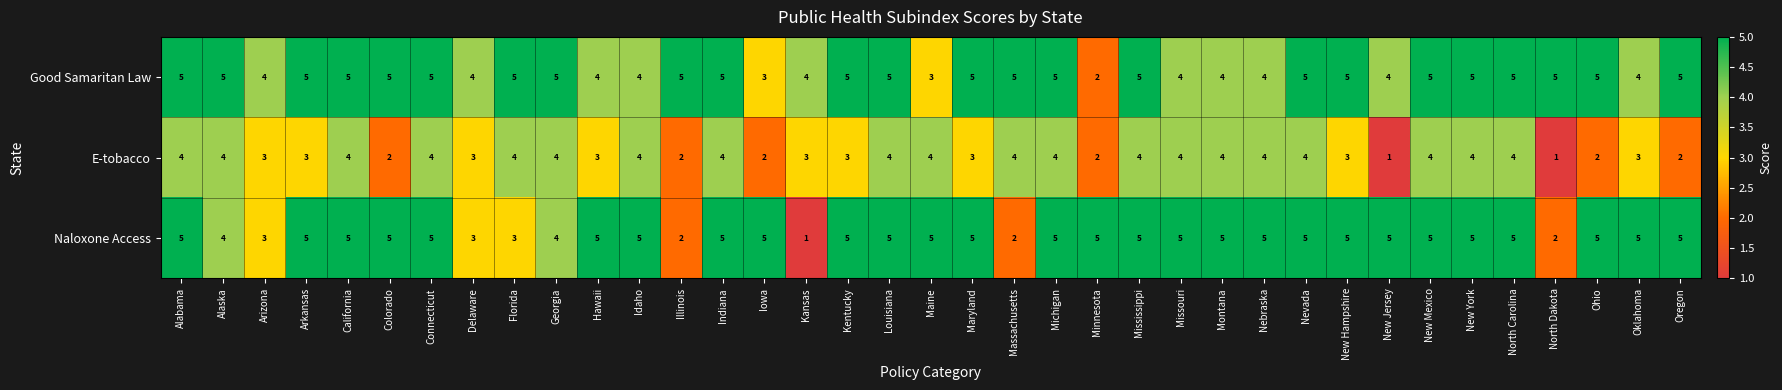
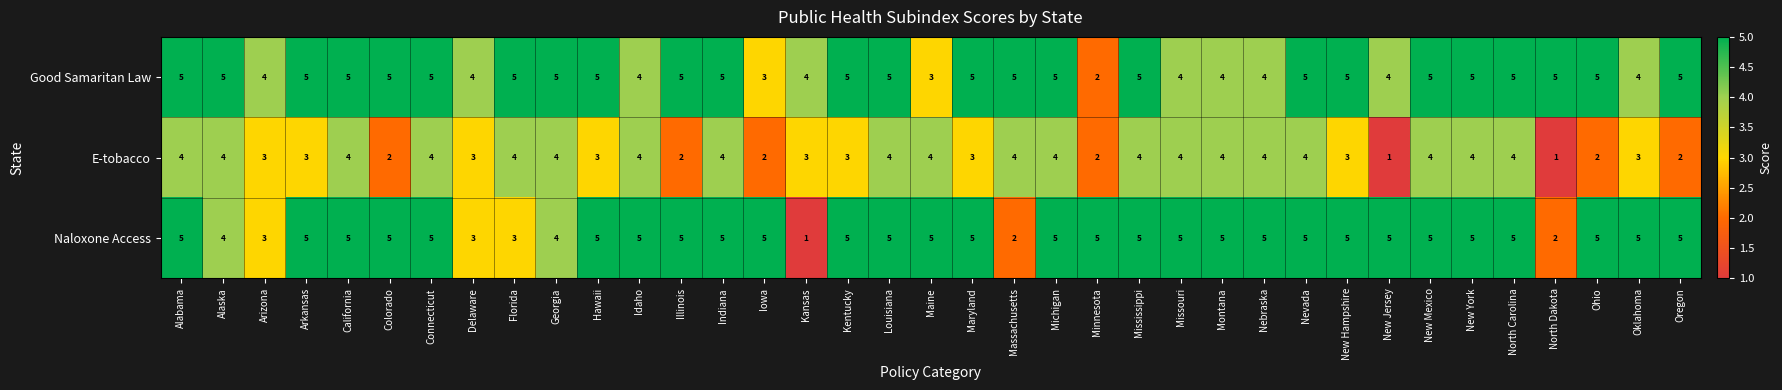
  {
    "Good Samaritan Law": {
      "Alabama": 5,
      "Alaska": 5,
      "Arizona": 4,
      "Arkansas": 5,
      "California": 5,
      "Colorado": 5,
      "Connecticut": 5,
      "Delaware": 4,
      "Florida": 5,
      "Georgia": 5,
-     "Hawaii": 4,
+     "Hawaii": 5,
      "Idaho": 4,
      "Illinois": 5,
      "Indiana": 5,
      "Iowa": 3,
      "Kansas": 4,
      "Kentucky": 5,
      "Louisiana": 5,
      "Maine": 3,
      "Maryland": 5,
      "Massachusetts": 5,
      "Michigan": 5,
      "Minnesota": 2,
      "Mississippi": 5,
      "Missouri": 4,
      "Montana": 4,
      "Nebraska": 4,
      "Nevada": 5,
      "New Hampshire": 5,
      "New Jersey": 4,
      "New Mexico": 5,
      "New York": 5,
      "North Carolina": 5,
      "North Dakota": 5,
      "Ohio": 5,
      "Oklahoma": 4,
      "Oregon": 5
    },
    "E-tobacco": {
      "Alabama": 4,
      "Alaska": 4,
      "Arizona": 3,
      "Arkansas": 3,
      "California": 4,
      "Colorado": 2,
      "Connecticut": 4,
      "Delaware": 3,
      "Florida": 4,
      "Georgia": 4,
      "Hawaii": 3,
      "Idaho": 4,
      "Illinois": 2,
      "Indiana": 4,
      "Iowa": 2,
      "Kansas": 3,
      "Kentucky": 3,
      "Louisiana": 4,
      "Maine": 4,
      "Maryland": 3,
      "Massachusetts": 4,
      "Michigan": 4,
      "Minnesota": 2,
      "Mississippi": 4,
      "Missouri": 4,
      "Montana": 4,
      "Nebraska": 4,
      "Nevada": 4,
      "New Hampshire": 3,
      "New Jersey": 1,
      "New Mexico": 4,
      "New York": 4,
      "North Carolina": 4,
      "North Dakota": 1,
      "Ohio": 2,
      "Oklahoma": 3,
      "Oregon": 2
    },
    "Naloxone Access": {
      "Alabama": 5,
      "Alaska": 4,
      "Arizona": 3,
      "Arkansas": 5,
      "California": 5,
      "Colorado": 5,
      "Connecticut": 5,
      "Delaware": 3,
      "Florida": 3,
      "Georgia": 4,
      "Hawaii": 5,
      "Idaho": 5,
-     "Illinois": 2,
+     "Illinois": 5,
      "Indiana": 5,
      "Iowa": 5,
      "Kansas": 1,
      "Kentucky": 5,
      "Louisiana": 5,
      "Maine": 5,
      "Maryland": 5,
      "Massachusetts": 2,
      "Michigan": 5,
      "Minnesota": 5,
      "Mississippi": 5,
      "Missouri": 5,
      "Montana": 5,
      "Nebraska": 5,
      "Nevada": 5,
      "New Hampshire": 5,
      "New Jersey": 5,
      "New Mexico": 5,
      "New York": 5,
      "North Carolina": 5,
      "North Dakota": 2,
      "Ohio": 5,
      "Oklahoma": 5,
      "Oregon": 5
    }
  }
